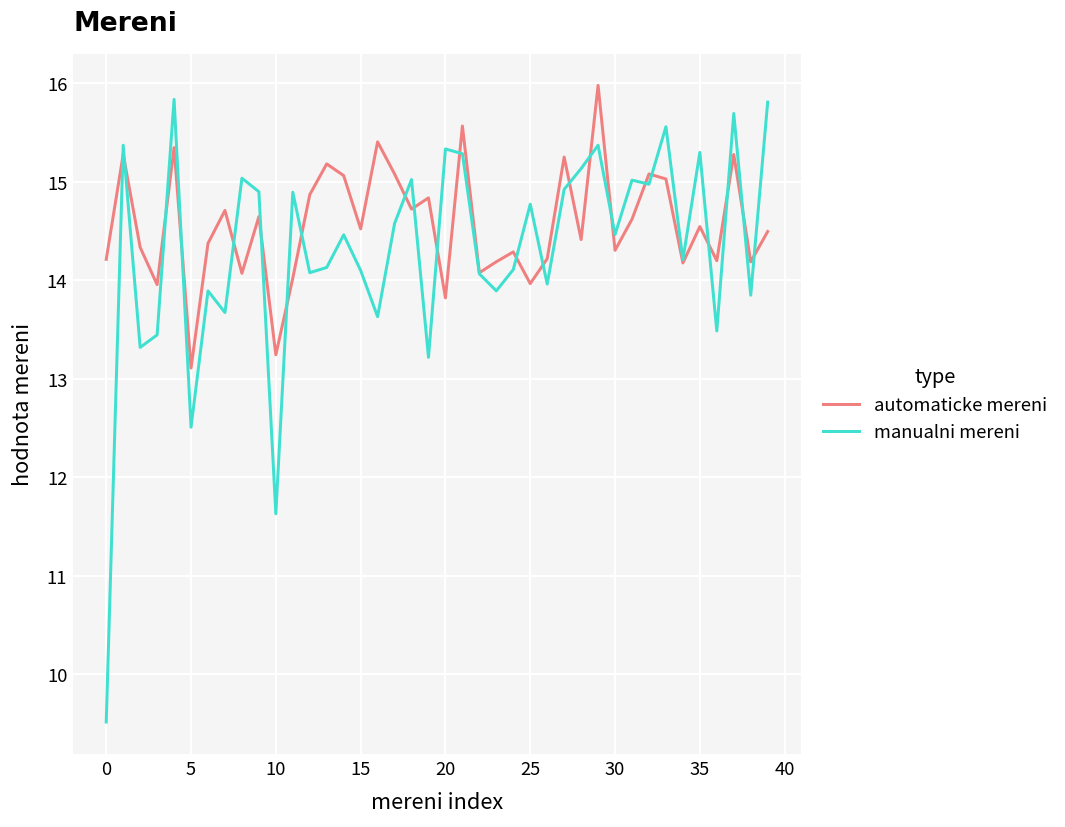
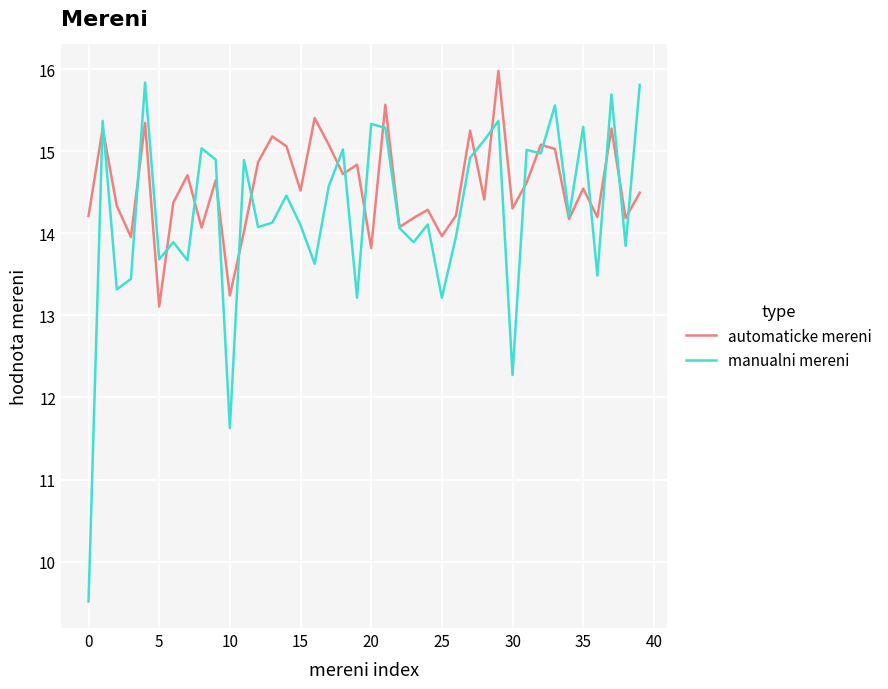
  {
    "automaticke mereni": {
      "0": 14.2,
      "5": 13.1,
      "10": 13.2,
      "15": 14.5,
      "20": 13.8,
      "25": 14.0,
      "30": 14.3,
      "35": 14.5
    },
    "manualni mereni": {
      "0": 9.5,
-     "5": 12.5,
+     "5": 13.7,
      "10": 11.6,
      "15": 14.1,
      "20": 15.3,
-     "25": 14.8,
-     "30": 14.5,
+     "25": 13.2,
+     "30": 12.3,
      "35": 15.3
    }
  }
